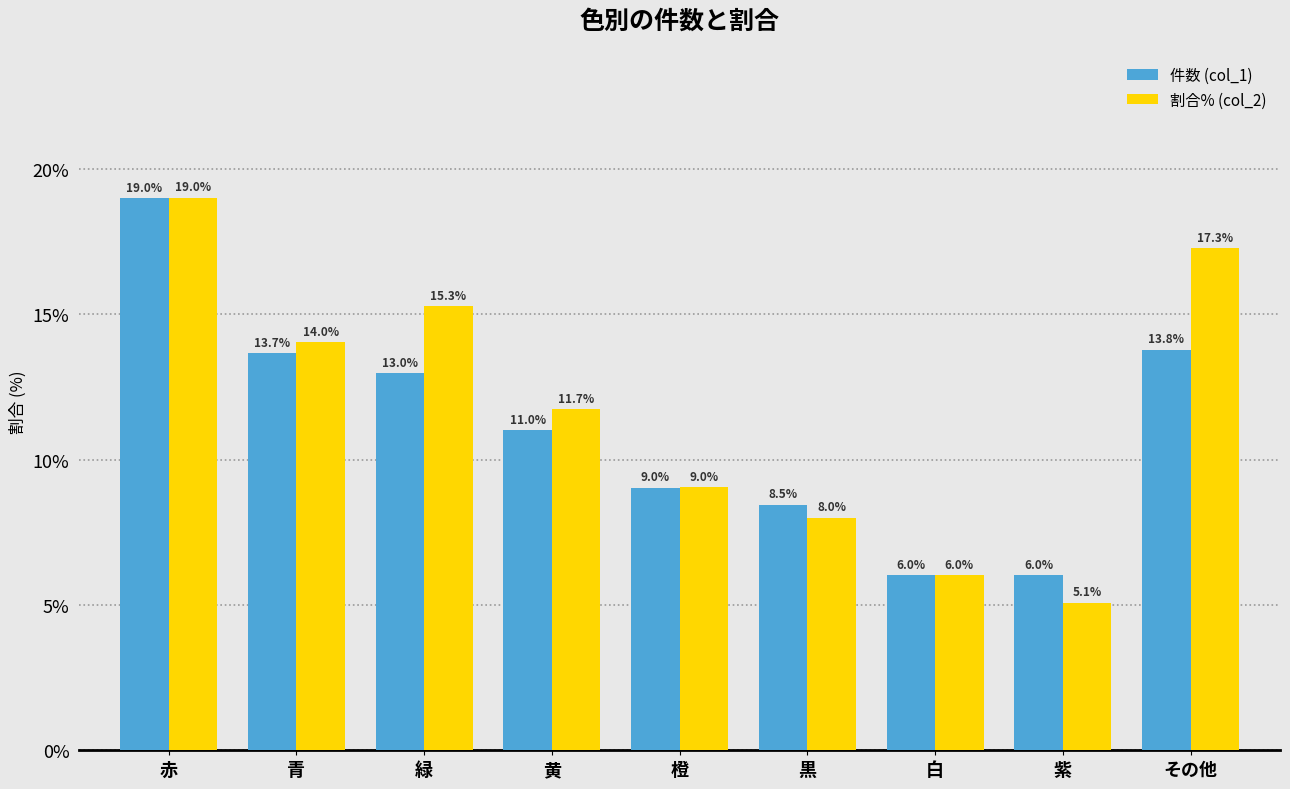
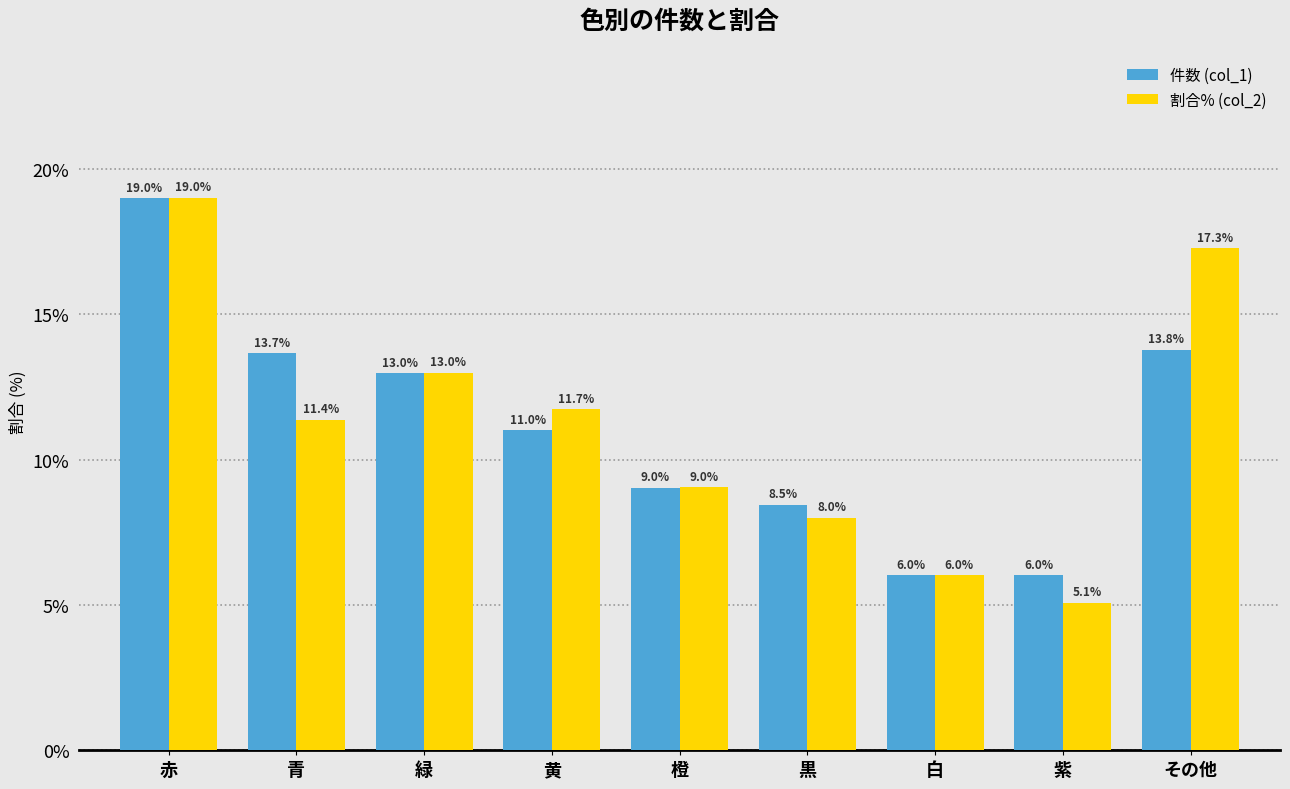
  {
    "件数 (col_1)": {
      "赤": "19.0%",
      "青": "13.7%",
      "緑": "13.0%",
      "黄": "11.0%",
      "橙": "9.0%",
      "黒": "8.5%",
      "白": "6.0%",
      "紫": "6.0%",
      "その他": "13.8%"
    },
    "割合% (col_2)": {
      "赤": "19.0%",
-     "青": "14.0%",
-     "緑": "15.3%",
+     "青": "11.4%",
+     "緑": "13.0%",
      "黄": "11.7%",
      "橙": "9.0%",
      "黒": "8.0%",
      "白": "6.0%",
      "紫": "5.1%",
      "その他": "17.3%"
    }
  }
